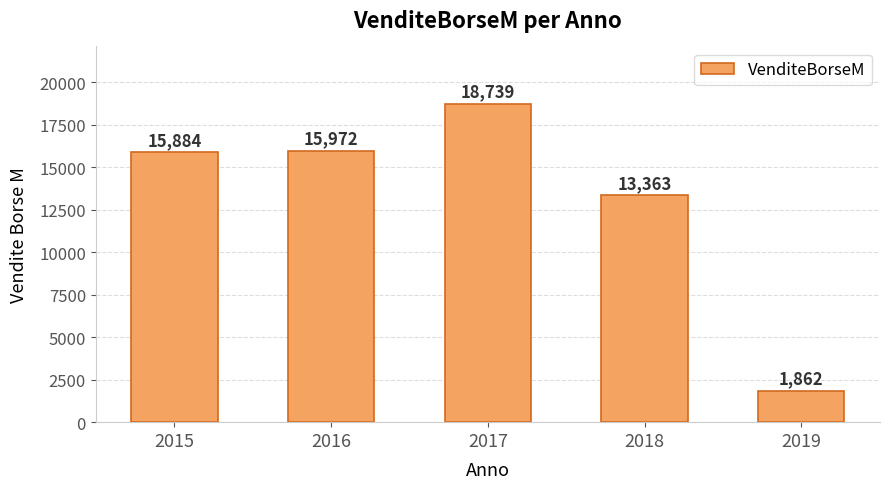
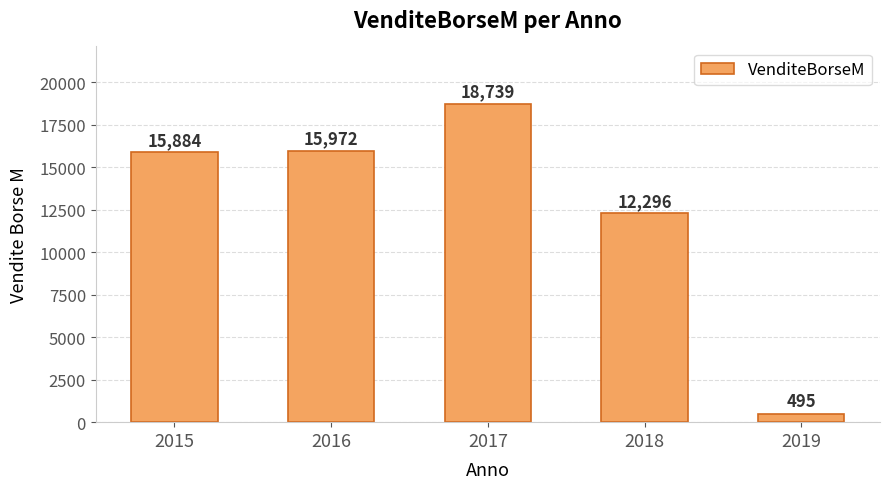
  {
    "2015": "15,884",
    "2016": "15,972",
    "2017": "18,739",
-   "2018": "13,363",
-   "2019": "1,862"
+   "2018": "12,296",
+   "2019": "495"
  }
